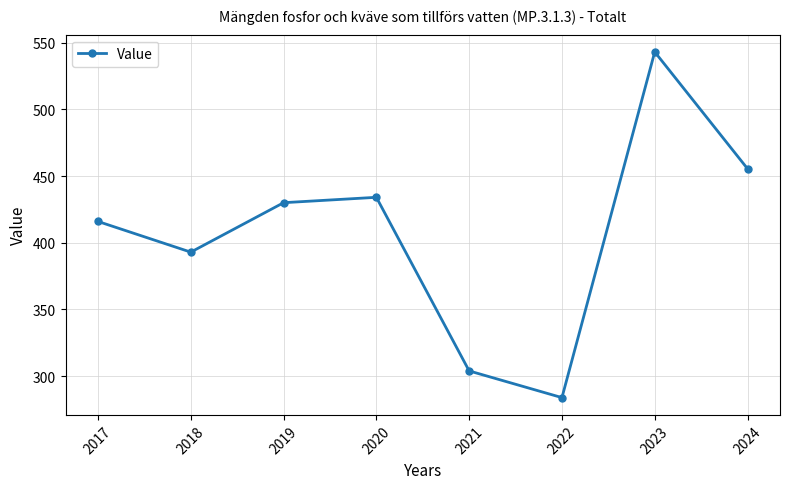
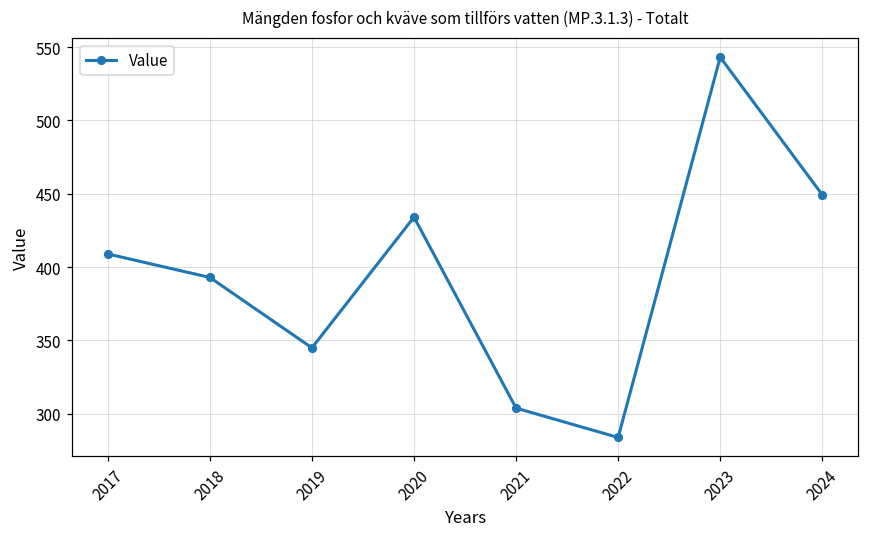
  {
-   "2017": 416,
+   "2017": 409,
    "2018": 393,
-   "2019": 430,
+   "2019": 345,
    "2020": 434,
    "2021": 304,
    "2022": 284,
    "2023": 543,
-   "2024": 456
+   "2024": 449
  }
